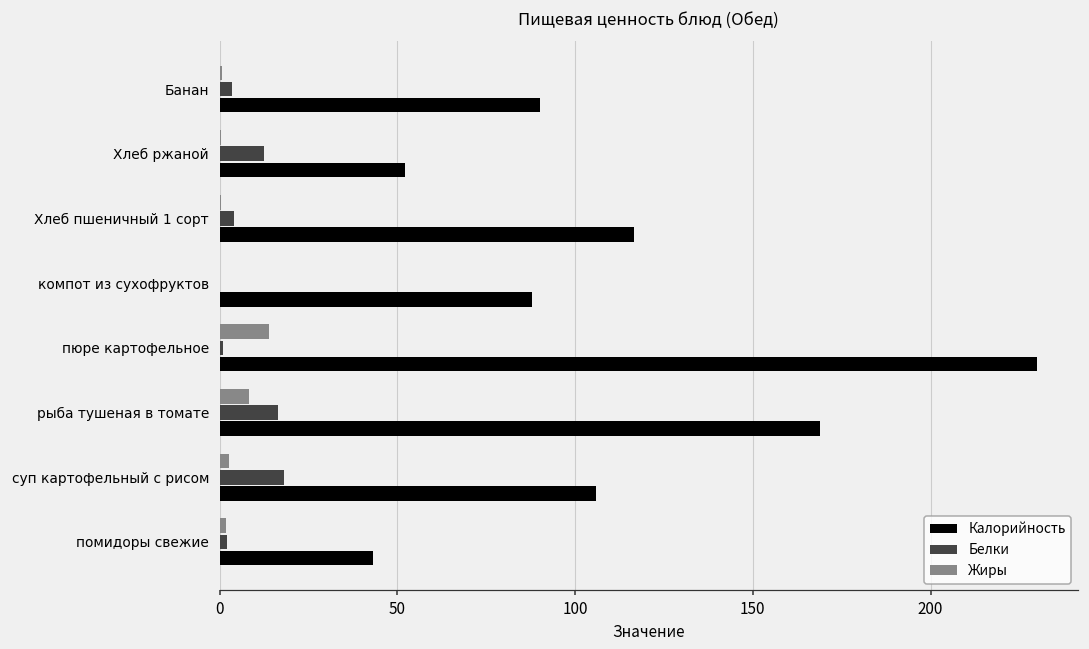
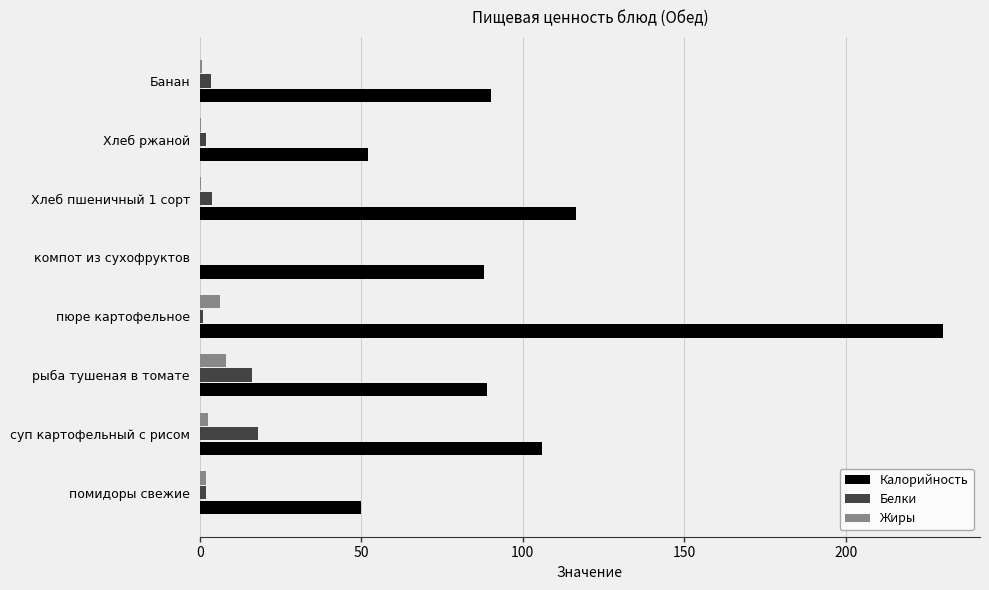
  {
    "Калорийность": {
      "Банан": 90,
      "Хлеб ржаной": 52,
      "Хлеб пшеничный 1 сорт": 117,
      "компот из сухофруктов": 88,
      "пюре картофельное": 230,
-     "рыба тушеная в томате": 169,
+     "рыба тушеная в томате": 89,
      "суп картофельный с рисом": 106,
-     "помидоры свежие": 43
+     "помидоры свежие": 50
    },
    "Белки": {
      "Банан": 4,
-     "Хлеб ржаной": 12,
+     "Хлеб ржаной": 2,
      "Хлеб пшеничный 1 сорт": 4,
      "пюре картофельное": 1,
      "рыба тушеная в томате": 16,
      "суп картофельный с рисом": 18,
      "помидоры свежие": 2
    },
    "Жиры": {
      "компот из сухофруктов": 0,
-     "пюре картофельное": 14,
+     "пюре картофельное": 6,
      "рыба тушеная в томате": 8,
      "суп картофельный с рисом": 3,
      "помидоры свежие": 2
    }
  }
